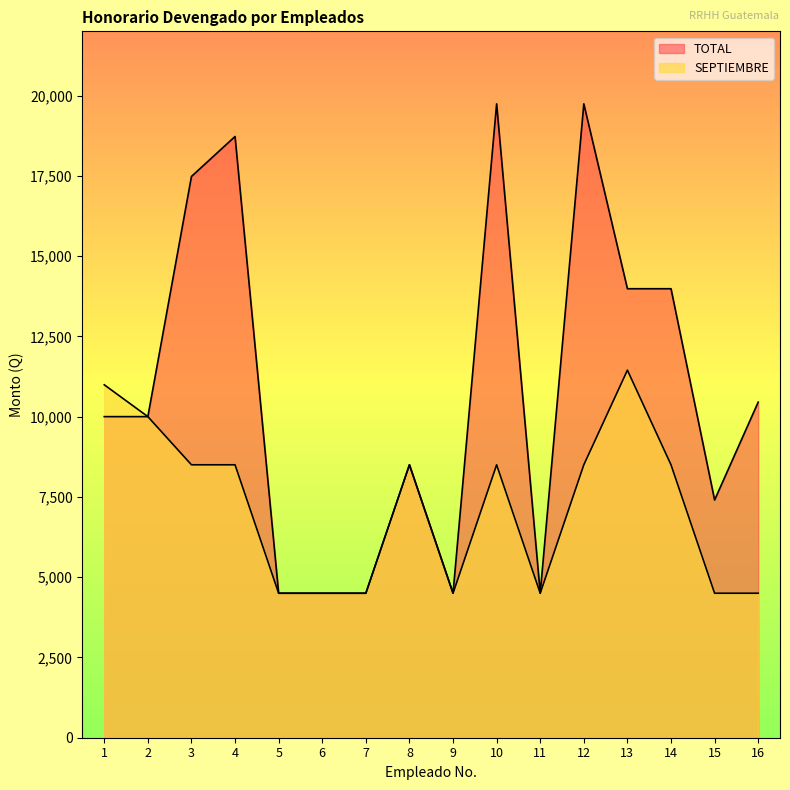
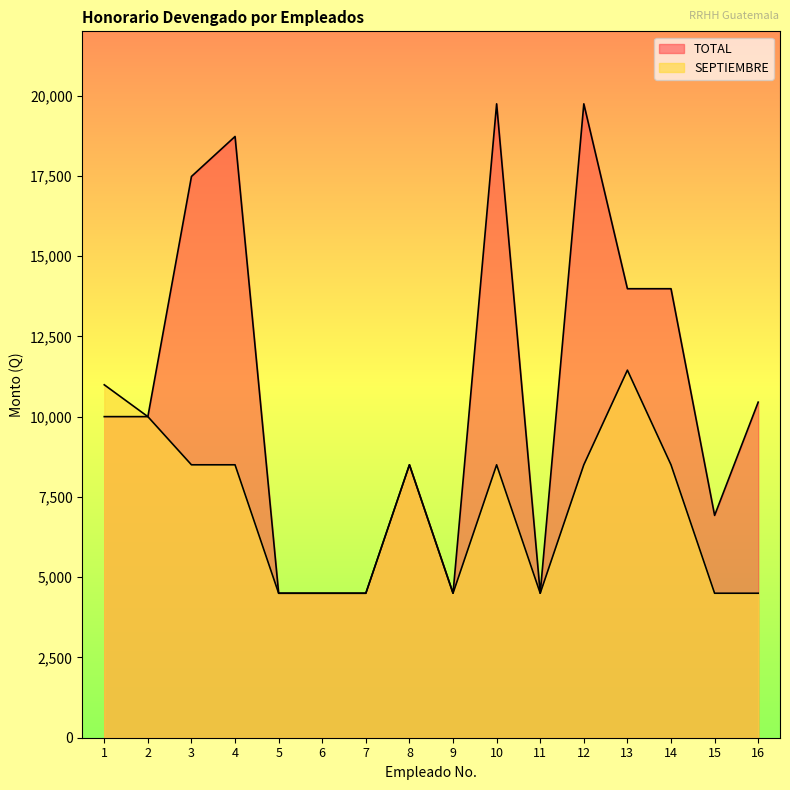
  {
    "TOTAL": {
      "1": "10,000",
      "3": "17,500",
      "4": "18,700",
      "10": "19,700",
      "12": "19,700",
      "13": "14,000",
      "14": "14,000",
-     "15": "7,400",
+     "15": "6,900",
      "16": "10,500"
    },
    "SEPTIEMBRE": {
      "1": "11,000",
      "3": "8,500",
      "4": "8,500",
      "10": "8,500",
      "12": "8,500",
      "13": "11,400",
      "14": "8,500",
      "15": "4,500",
      "16": "4,500"
    }
  }
